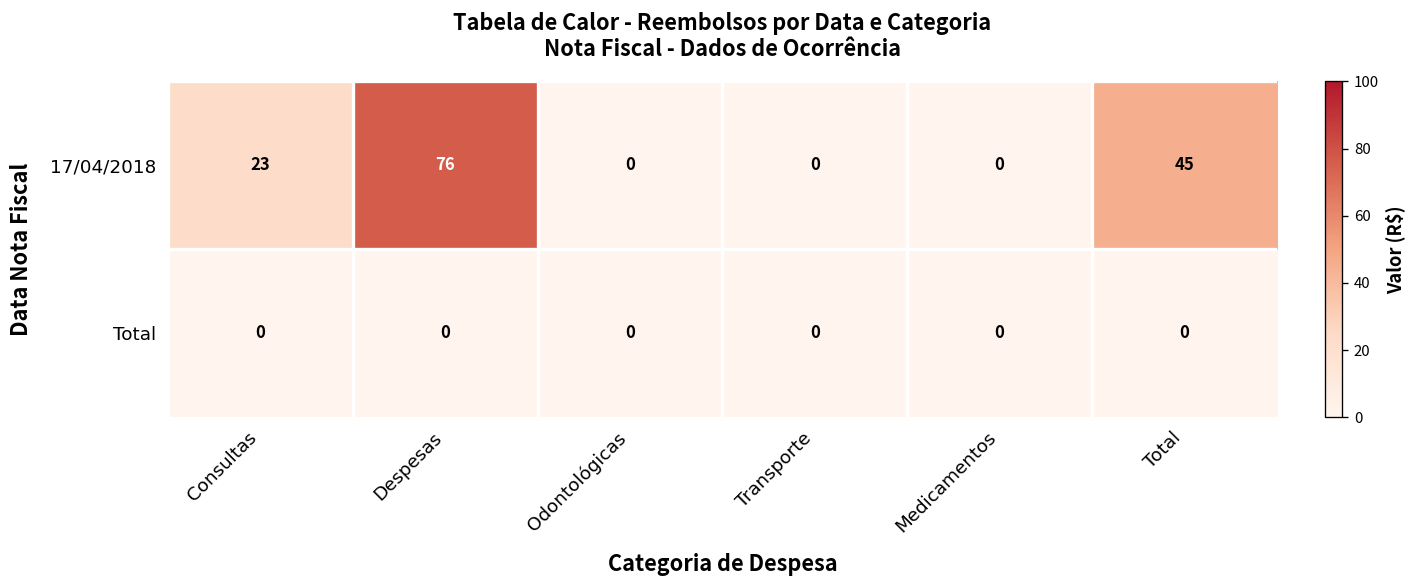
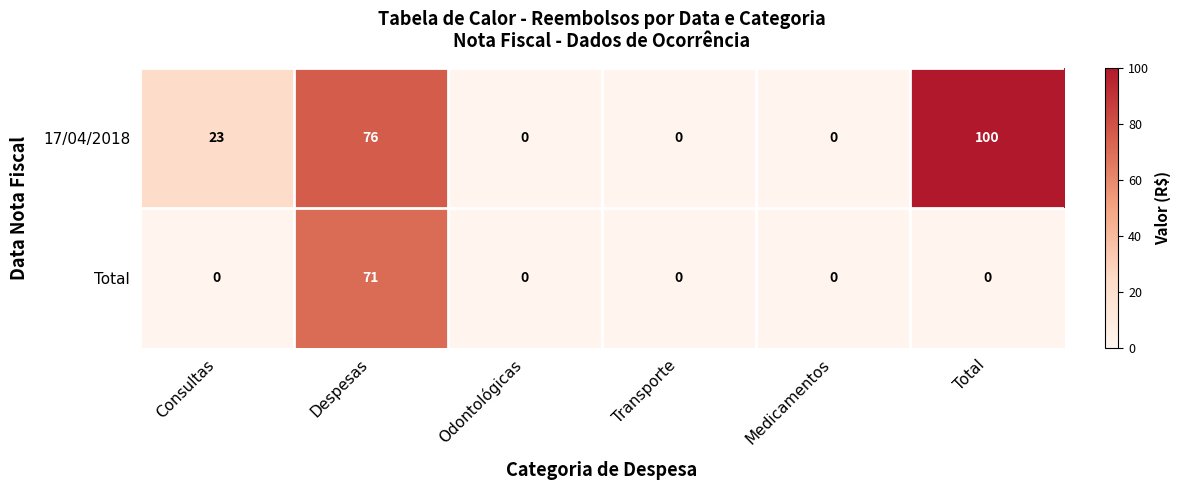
  {
    "17/04/2018": {
      "Consultas": 23,
      "Despesas": 76,
      "Odontológicas": 0,
      "Transporte": 0,
      "Medicamentos": 0,
-     "Total": 45
+     "Total": 100
    },
    "Total": {
      "Consultas": 0,
-     "Despesas": 0,
+     "Despesas": 71,
      "Odontológicas": 0,
      "Transporte": 0,
      "Medicamentos": 0,
      "Total": 0
    }
  }
